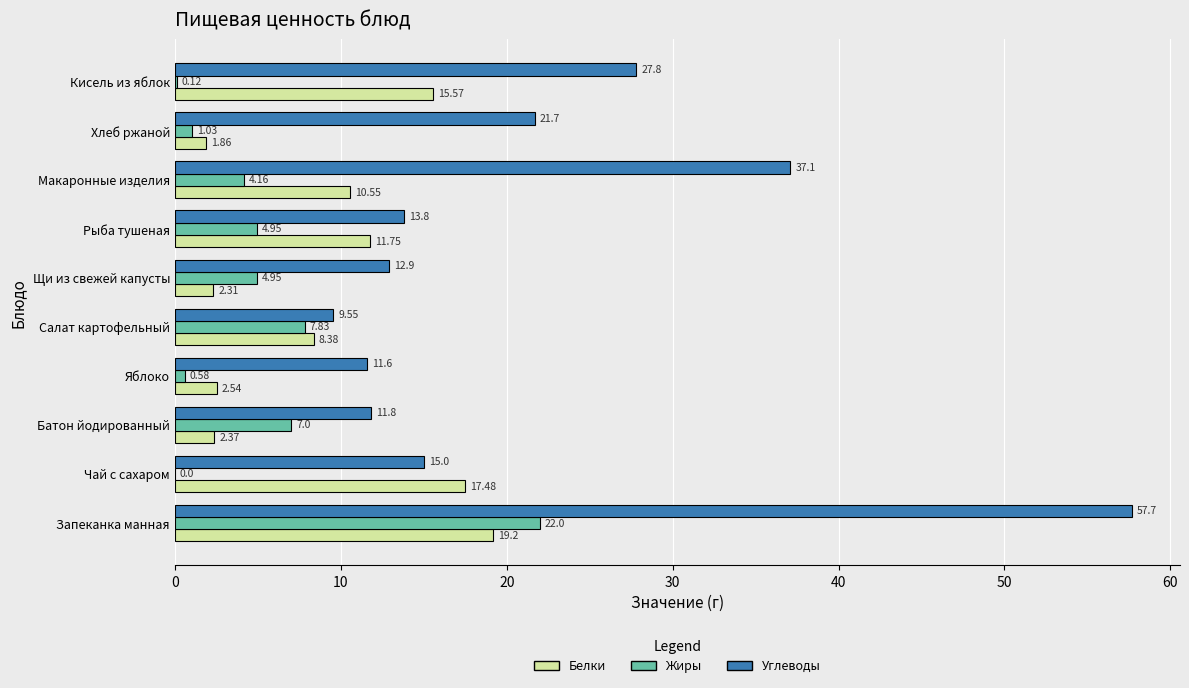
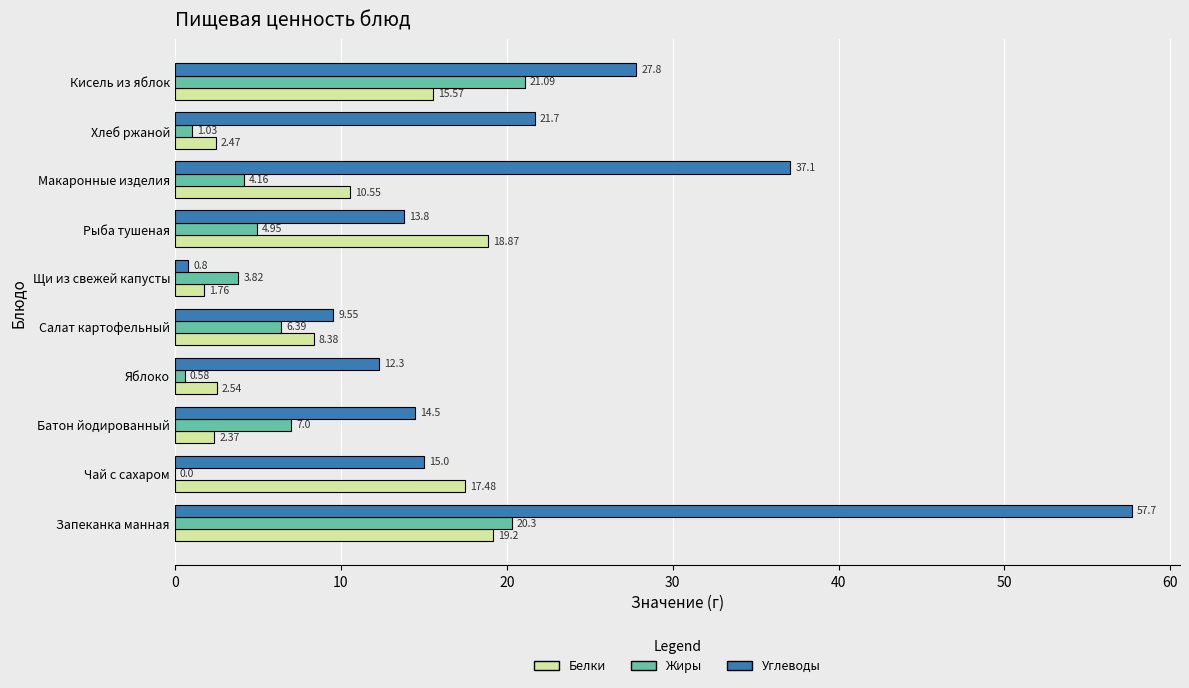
  {
    "Белки": {
      "Кисель из яблок": 15.57,
-     "Хлеб ржаной": 1.86,
+     "Хлеб ржаной": 2.47,
      "Макаронные изделия": 10.55,
-     "Рыба тушеная": 11.75,
-     "Щи из свежей капусты": 2.31,
+     "Рыба тушеная": 18.87,
+     "Щи из свежей капусты": 1.76,
      "Салат картофельный": 8.38,
      "Яблоко": 2.54,
      "Батон йодированный": 2.37,
      "Чай с сахаром": 17.48,
      "Запеканка манная": 19.2
    },
    "Жиры": {
-     "Кисель из яблок": 0.12,
+     "Кисель из яблок": 21.09,
      "Хлеб ржаной": 1.03,
      "Макаронные изделия": 4.16,
      "Рыба тушеная": 4.95,
-     "Щи из свежей капусты": 4.95,
-     "Салат картофельный": 7.83,
+     "Щи из свежей капусты": 3.82,
+     "Салат картофельный": 6.39,
      "Яблоко": 0.58,
      "Батон йодированный": 7.0,
      "Чай с сахаром": 0.0,
-     "Запеканка манная": 22.0
+     "Запеканка манная": 20.3
    },
    "Углеводы": {
      "Кисель из яблок": 27.8,
      "Хлеб ржаной": 21.7,
      "Макаронные изделия": 37.1,
      "Рыба тушеная": 13.8,
-     "Щи из свежей капусты": 12.9,
+     "Щи из свежей капусты": 0.8,
      "Салат картофельный": 9.55,
-     "Яблоко": 11.6,
-     "Батон йодированный": 11.8,
+     "Яблоко": 12.3,
+     "Батон йодированный": 14.5,
      "Чай с сахаром": 15.0,
      "Запеканка манная": 57.7
    }
  }
